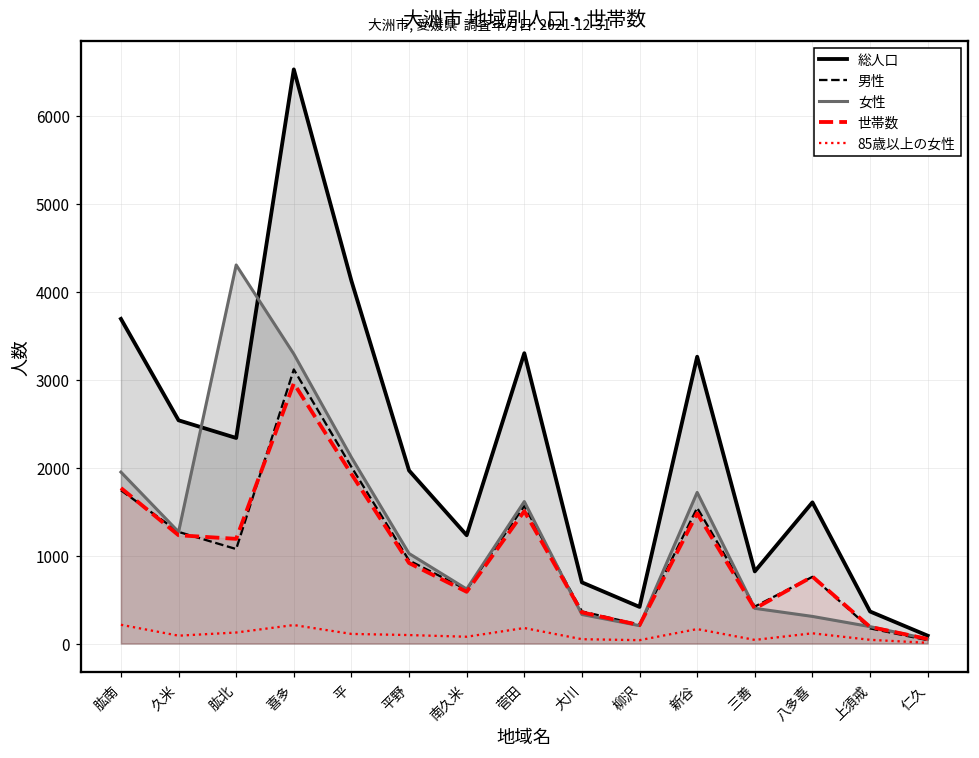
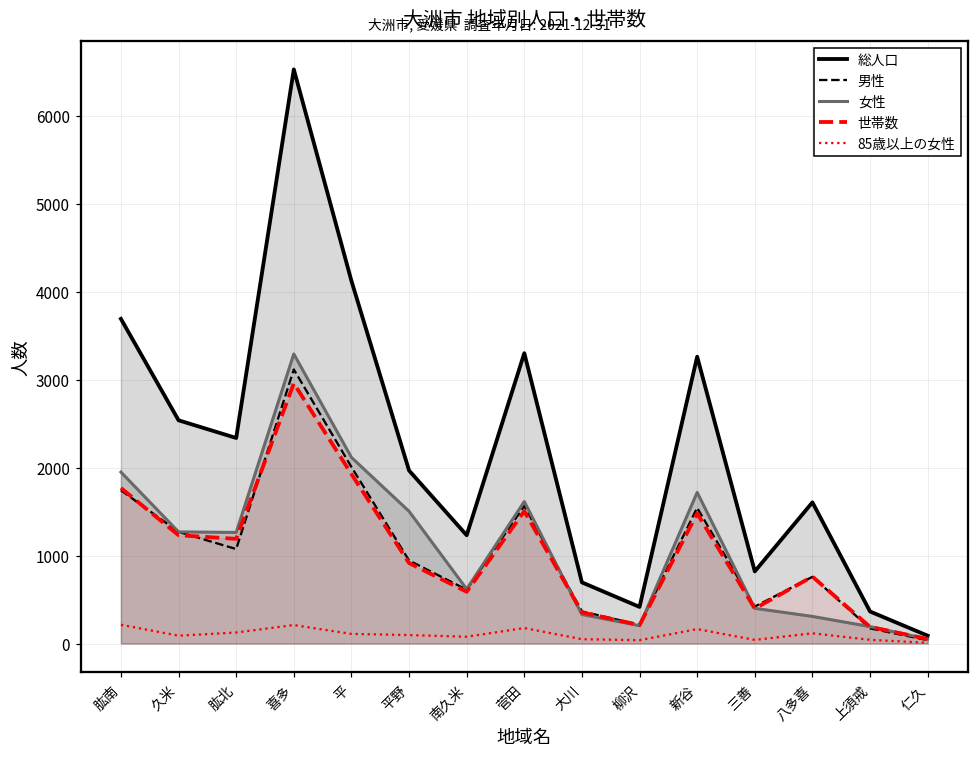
  {
    "女性": {
      "肱南": 1900,
-     "肱北": 4300,
+     "肱北": 1300,
      "喜多": 3300,
      "平": 2100,
-     "平野": 1000,
+     "平野": 1500,
      "菅田": 1600,
      "新谷": 1700,
      "八多喜": 300
    }
  }
